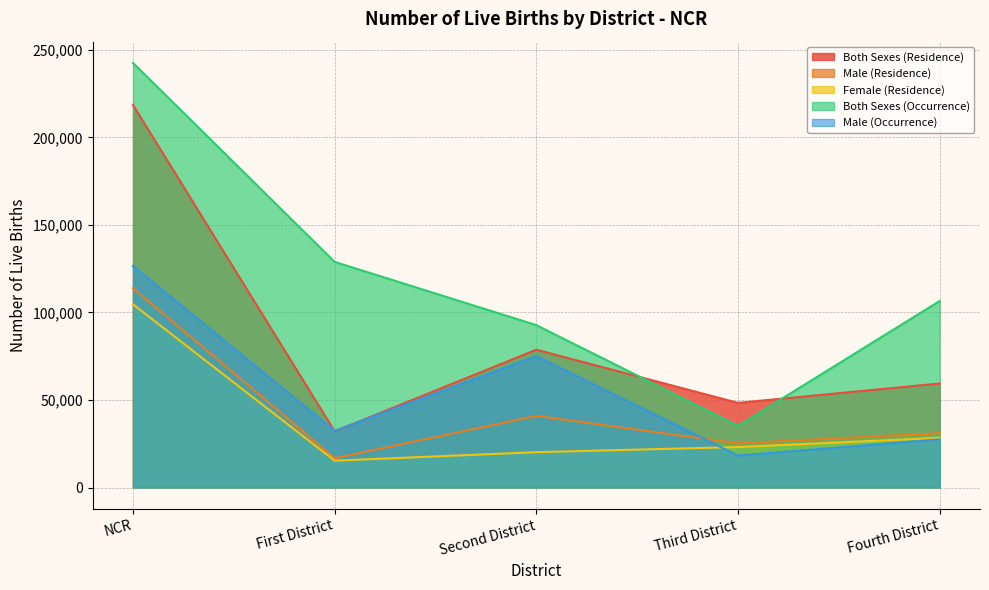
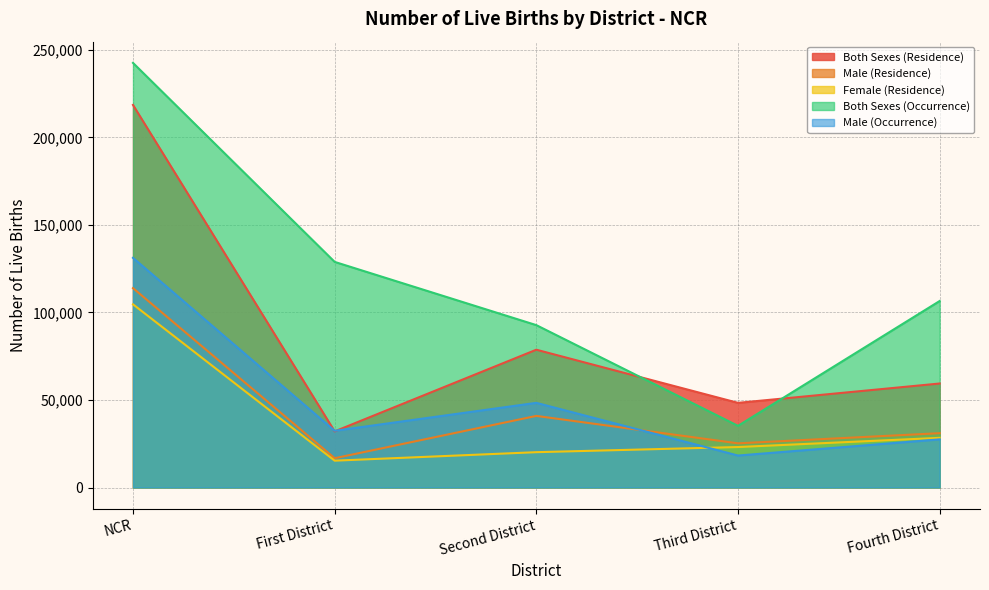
  {
    "Female (Residence)": {
      "NCR": "105,000",
      "Second District": "20,000",
      "Third District": "23,000"
    },
    "Both Sexes (Occurrence)": {
      "NCR": "243,000",
      "First District": "129,000",
      "Second District": "93,000",
      "Third District": "35,000",
      "Fourth District": "107,000"
    },
    "Male (Occurrence)": {
-     "NCR": "127,000",
-     "Second District": "75,000",
+     "NCR": "131,000",
+     "Second District": "48,000",
      "Third District": "18,000"
    }
  }
